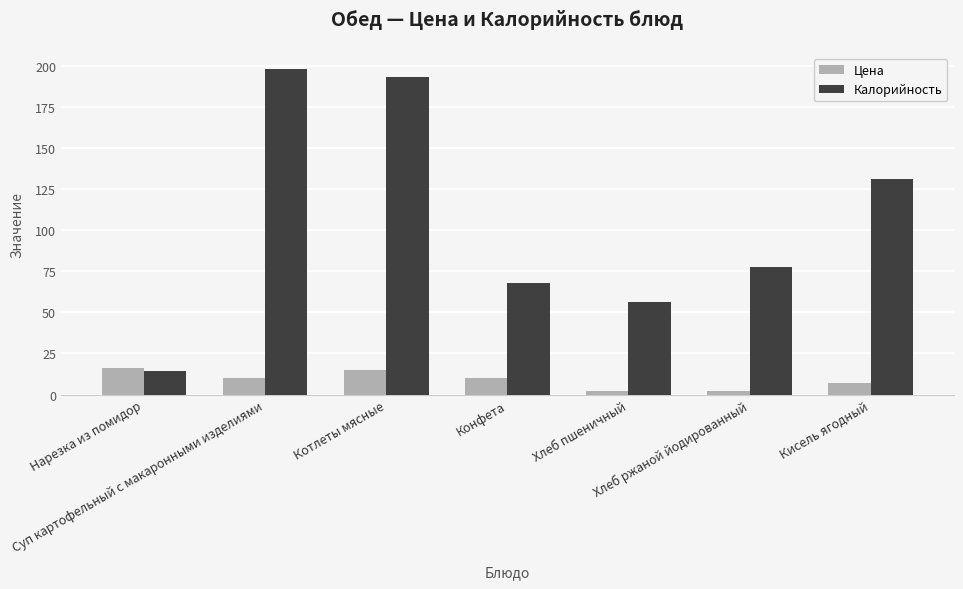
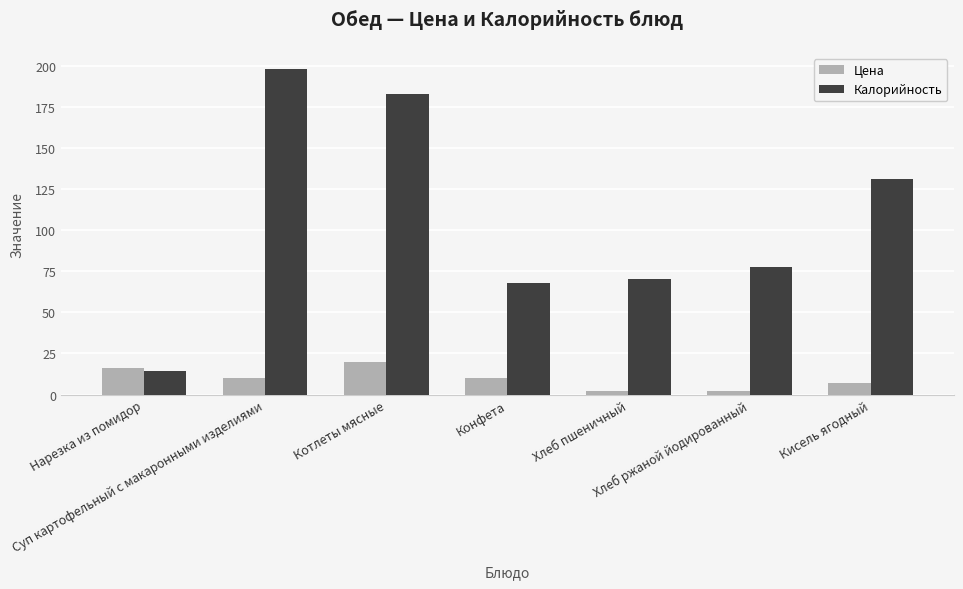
  {
    "Цена": {
      "Нарезка из помидор": 16,
      "Суп картофельный с макаронными изделиями": 10,
-     "Котлеты мясные": 15,
+     "Котлеты мясные": 20,
      "Конфета": 10,
      "Хлеб пшеничный": 2,
      "Хлеб ржаной йодированный": 2,
      "Кисель ягодный": 7
    },
    "Калорийность": {
      "Нарезка из помидор": 14,
      "Суп картофельный с макаронными изделиями": 198,
-     "Котлеты мясные": 193,
+     "Котлеты мясные": 183,
      "Конфета": 68,
-     "Хлеб пшеничный": 57,
+     "Хлеб пшеничный": 70,
      "Хлеб ржаной йодированный": 77,
      "Кисель ягодный": 131
    }
  }
